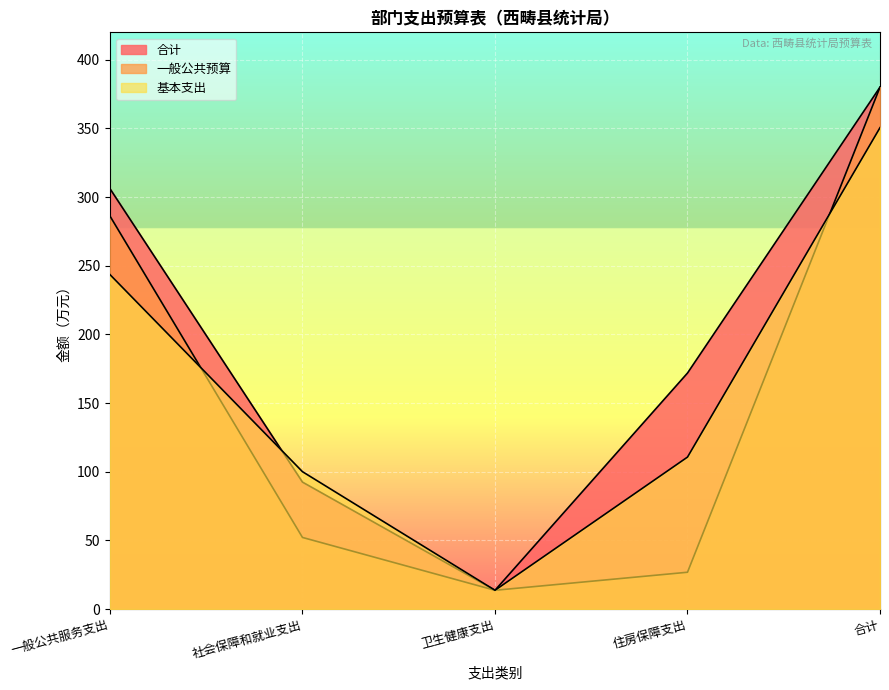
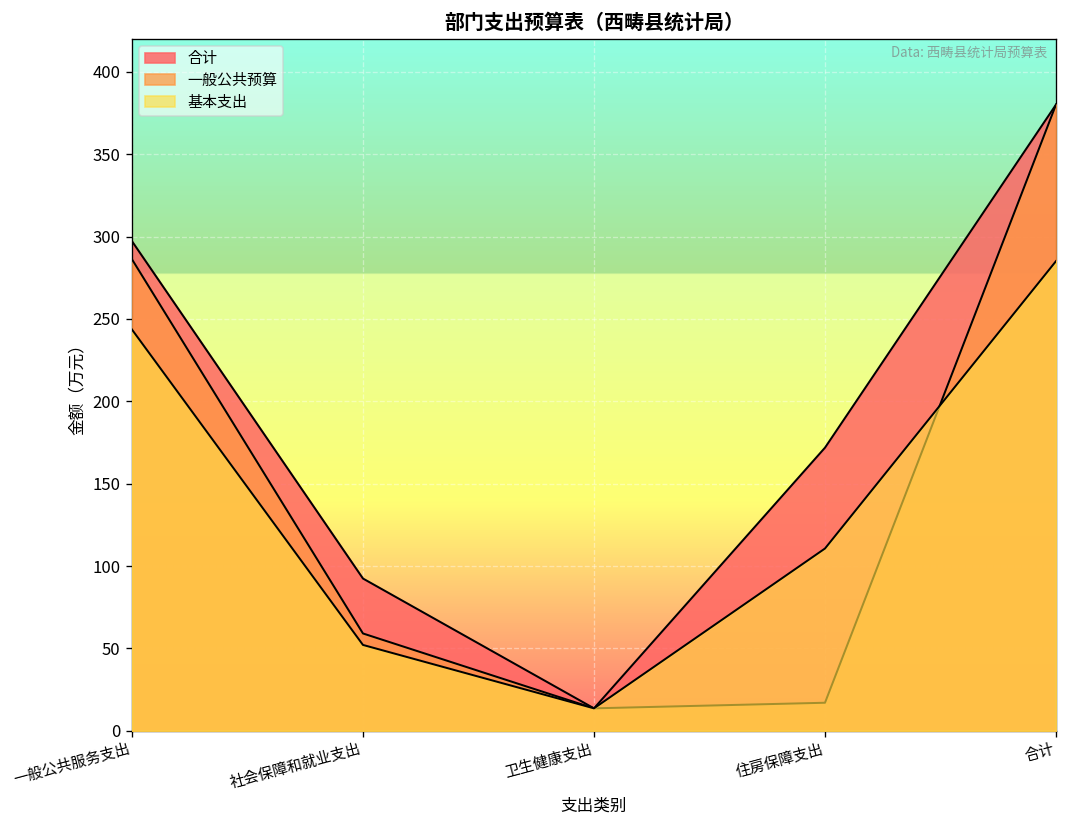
  {
    "合计": {
-     "一般公共服务支出": 306,
+     "一般公共服务支出": 297,
      "社会保障和就业支出": 92,
      "住房保障支出": 172
    },
    "一般公共预算": {
      "一般公共服务支出": 286,
-     "社会保障和就业支出": 52,
-     "住房保障支出": 27
+     "社会保障和就业支出": 59,
+     "住房保障支出": 17
    },
    "基本支出": {
      "一般公共服务支出": 244,
-     "社会保障和就业支出": 100,
+     "社会保障和就业支出": 52,
      "住房保障支出": 111,
-     "合计": 351
+     "合计": 285
    }
  }
